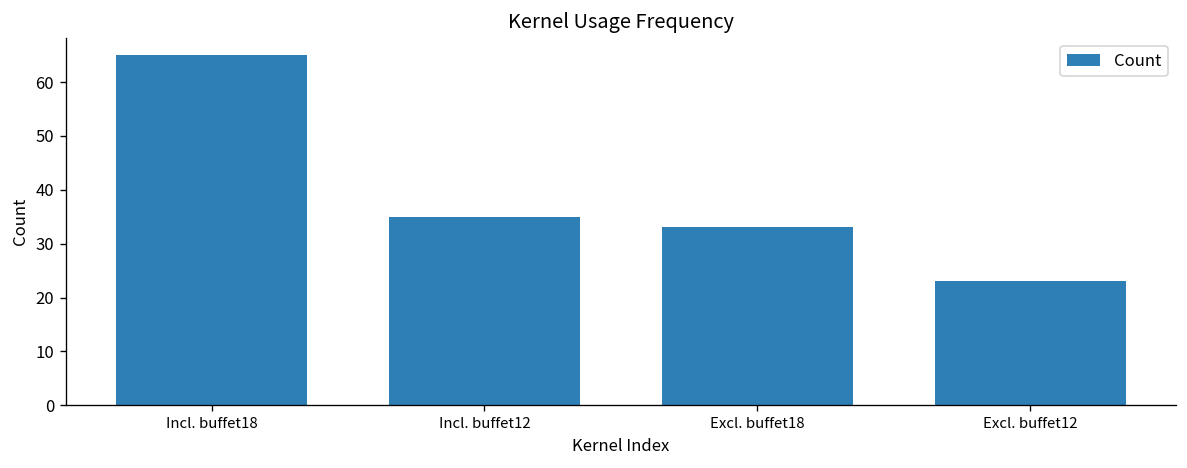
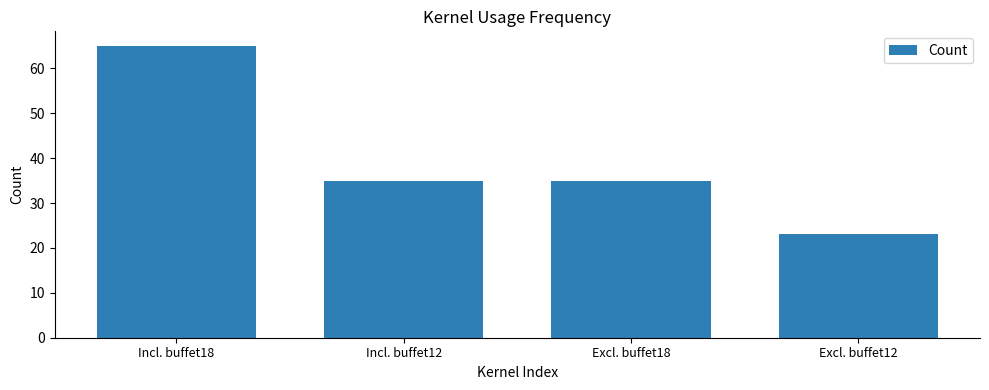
  {
    "Incl. buffet18": 65,
    "Incl. buffet12": 35,
-   "Excl. buffet18": 33,
+   "Excl. buffet18": 35,
    "Excl. buffet12": 23
  }
